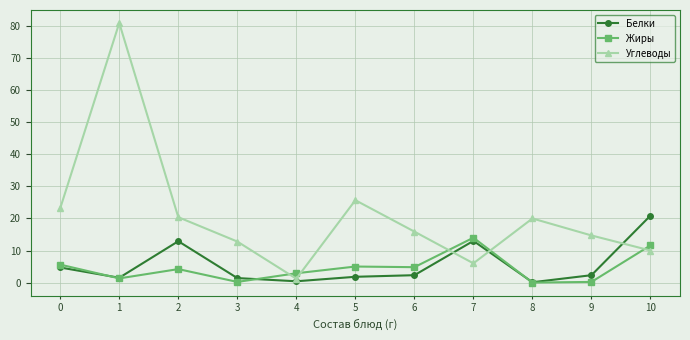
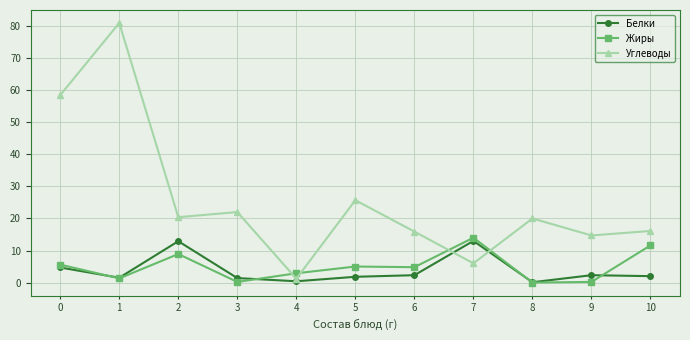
  {
    "Белки": {
      "0": 5,
      "2": 13,
      "3": 1,
      "4": 0,
      "5": 2,
      "6": 2,
      "7": 13,
      "9": 2,
-     "10": 21
+     "10": 2
    },
    "Жиры": {
      "0": 6,
-     "2": 4,
+     "2": 9,
      "3": 0,
      "4": 3,
      "5": 5,
      "6": 5,
      "7": 14,
      "9": 0,
      "10": 12
    },
    "Углеводы": {
-     "0": 23,
+     "0": 59,
      "1": 81,
      "2": 20,
-     "3": 13,
+     "3": 22,
      "4": 1,
      "5": 26,
      "6": 16,
      "7": 6,
      "8": 20,
      "9": 15,
-     "10": 10
+     "10": 16
    }
  }
